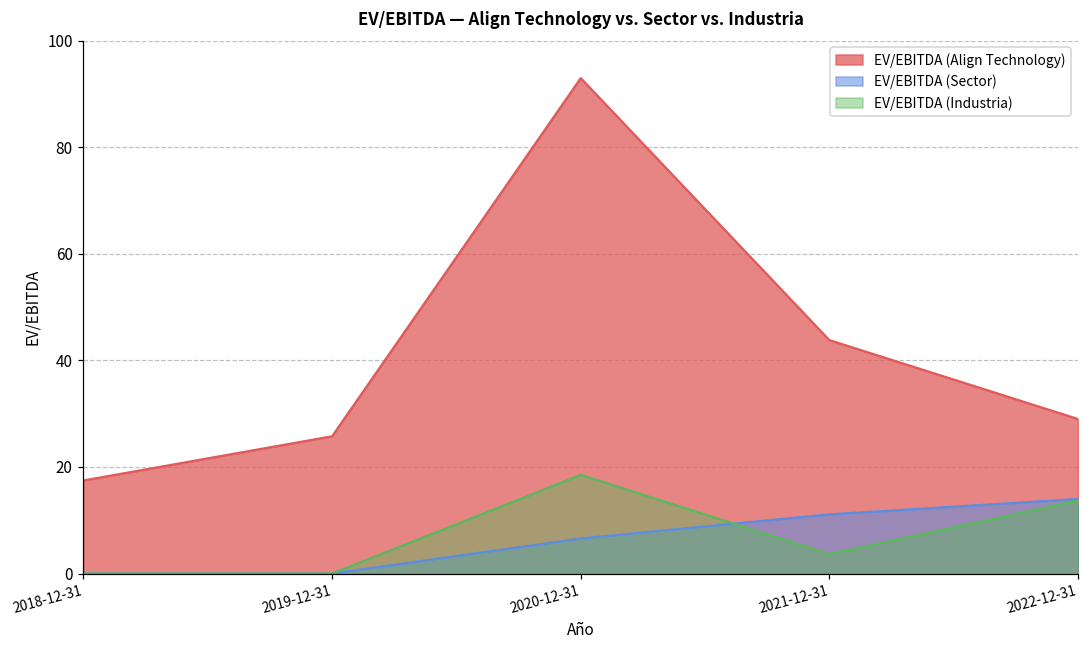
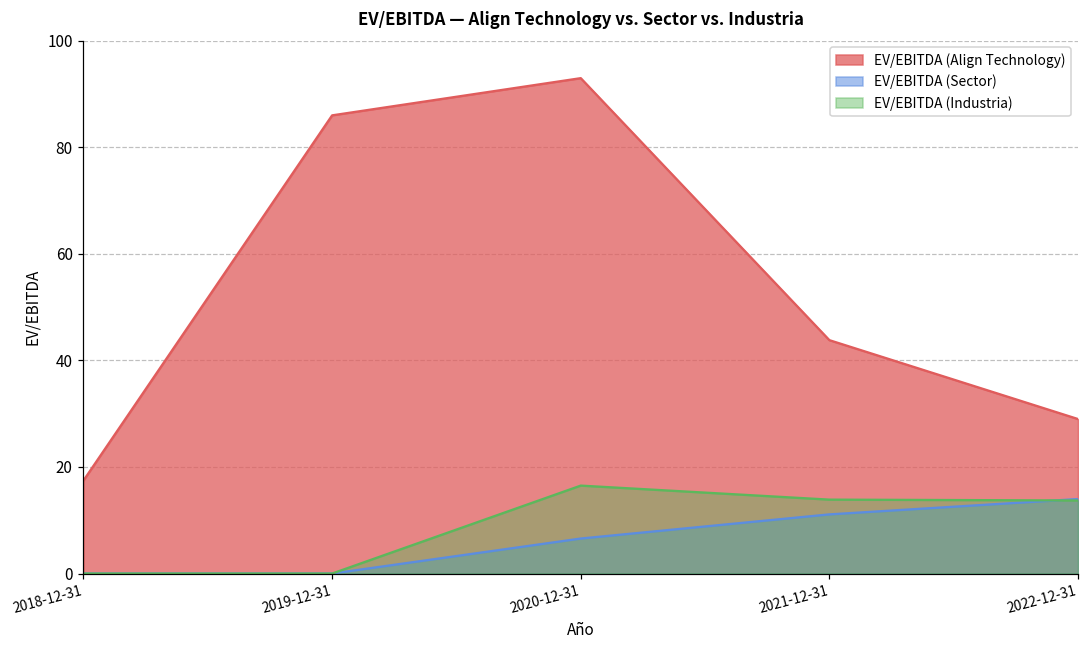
  {
    "EV/EBITDA (Align Technology)": {
      "2018-12-31": 17,
-     "2019-12-31": 26,
+     "2019-12-31": 86,
      "2020-12-31": 93,
      "2021-12-31": 44,
      "2022-12-31": 29
    },
    "EV/EBITDA (Sector)": {
      "2020-12-31": 7,
      "2021-12-31": 11
    },
    "EV/EBITDA (Industria)": {
-     "2020-12-31": 19,
-     "2021-12-31": 4
+     "2020-12-31": 17,
+     "2021-12-31": 14
    }
  }
